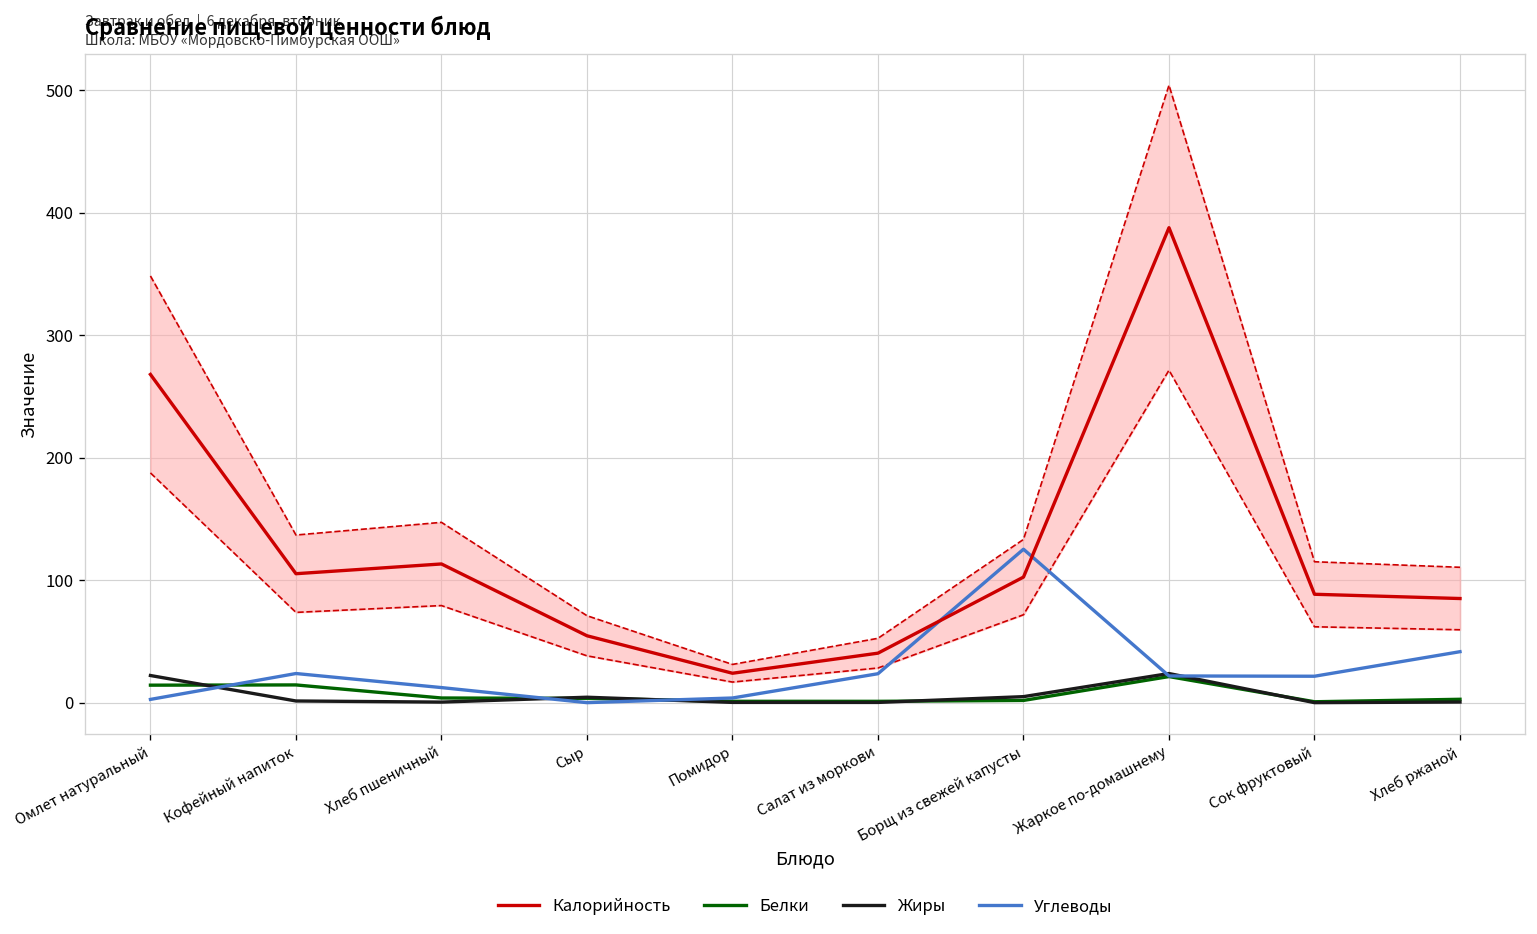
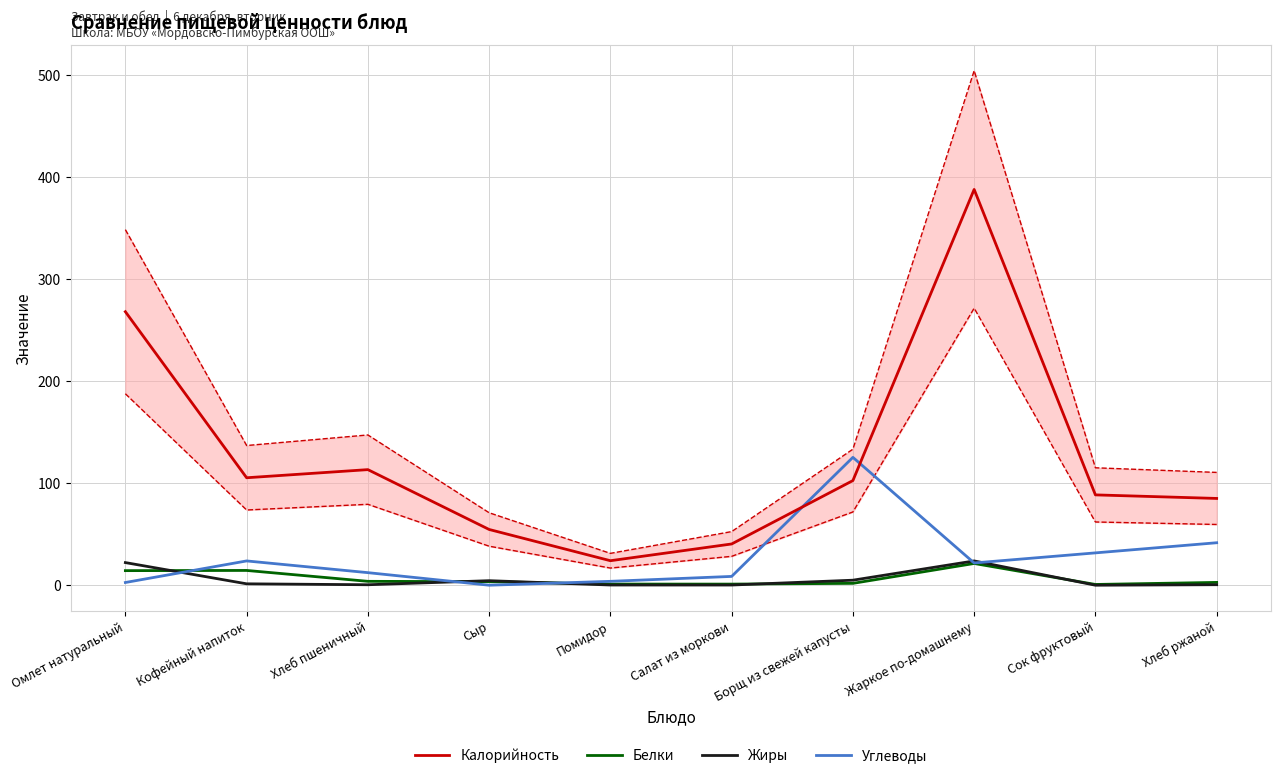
  {
    "Белки": {
      "Омлет натуральный": 14,
      "Кофейный напиток": 14,
      "Хлеб пшеничный": 4,
      "Борщ из свежей капусты": 2
    },
    "Жиры": {
      "Омлет натуральный": 22,
      "Кофейный напиток": 1,
      "Хлеб пшеничный": 0,
      "Борщ из свежей капусты": 5
    },
    "Углеводы": {
      "Омлет натуральный": 3,
      "Кофейный напиток": 24,
      "Хлеб пшеничный": 12,
      "Сыр": 0,
      "Помидор": 4,
-     "Салат из моркови": 24,
+     "Салат из моркови": 9,
      "Борщ из свежей капусты": 125,
-     "Сок фруктовый": 22,
+     "Сок фруктовый": 32,
      "Хлеб ржаной": 42
    }
  }
